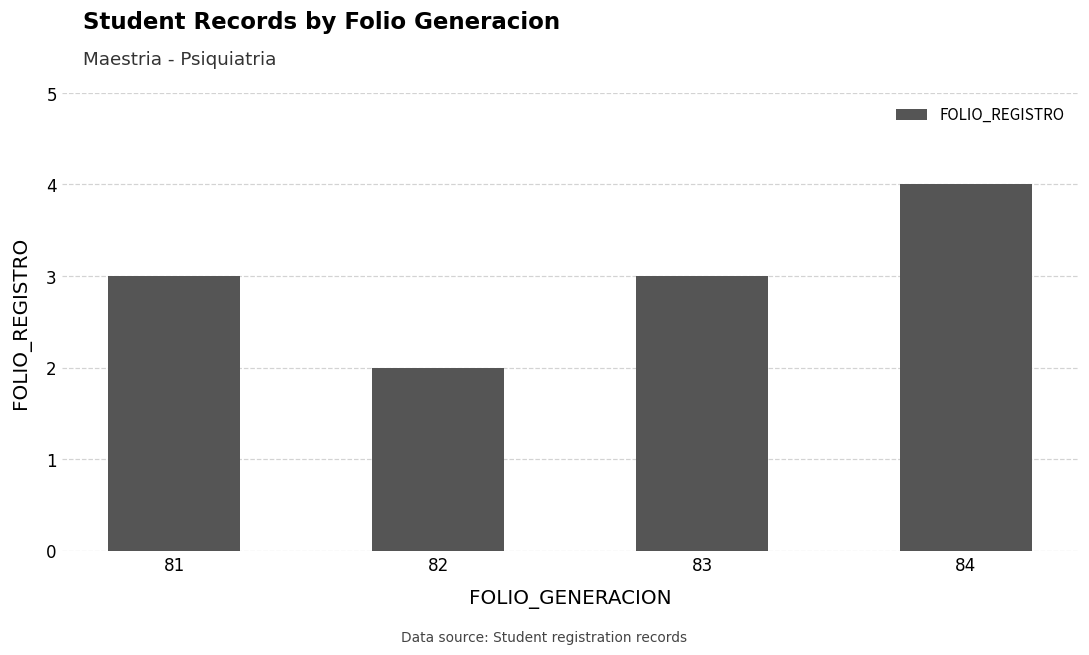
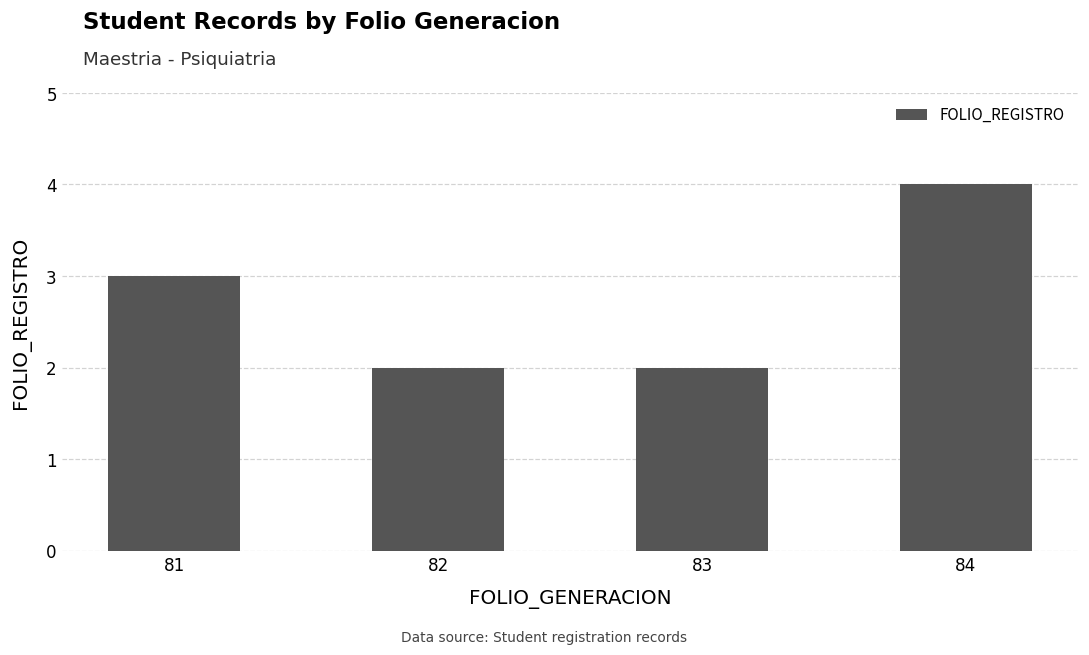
  {
    "81": 3,
    "82": 2,
-   "83": 3,
+   "83": 2,
    "84": 4
  }
